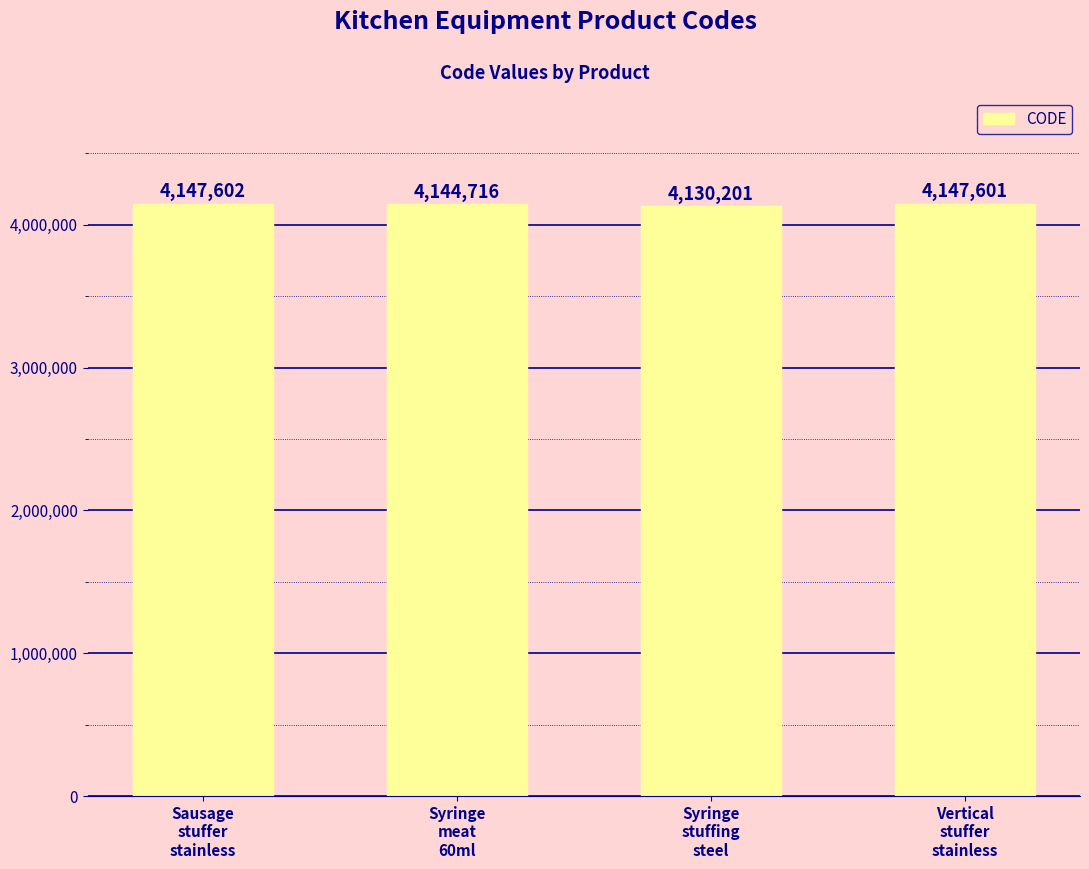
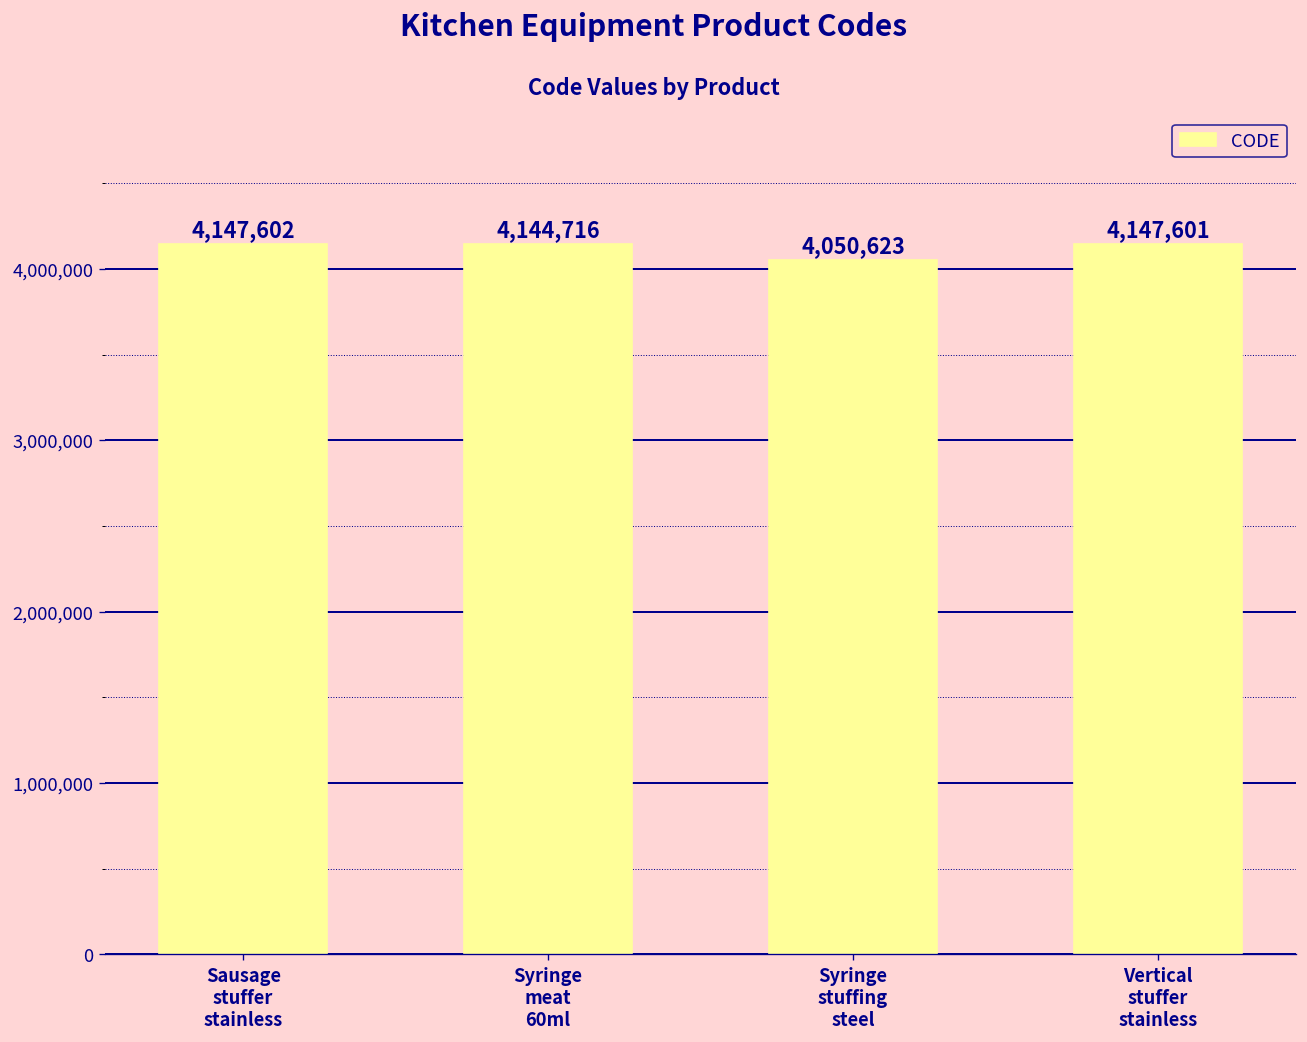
  {
    "Sausage stuffer stainless": "4,147,602",
    "Syringe meat 60ml": "4,144,716",
-   "Syringe stuffing steel": "4,130,201",
+   "Syringe stuffing steel": "4,050,623",
    "Vertical stuffer stainless": "4,147,601"
  }
